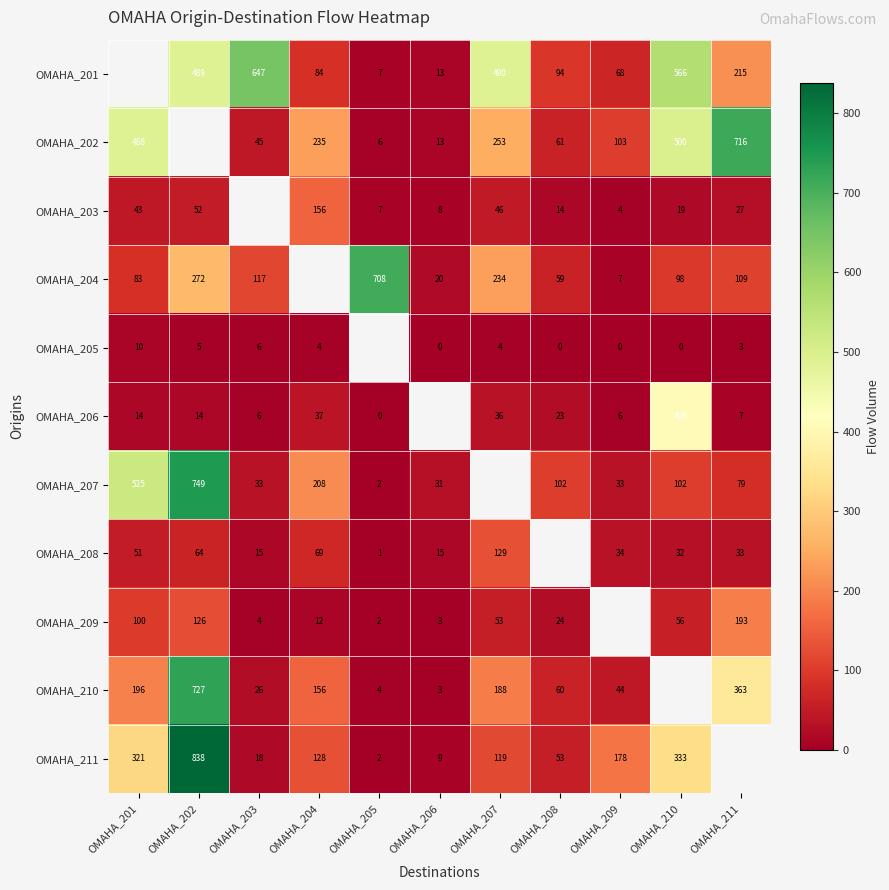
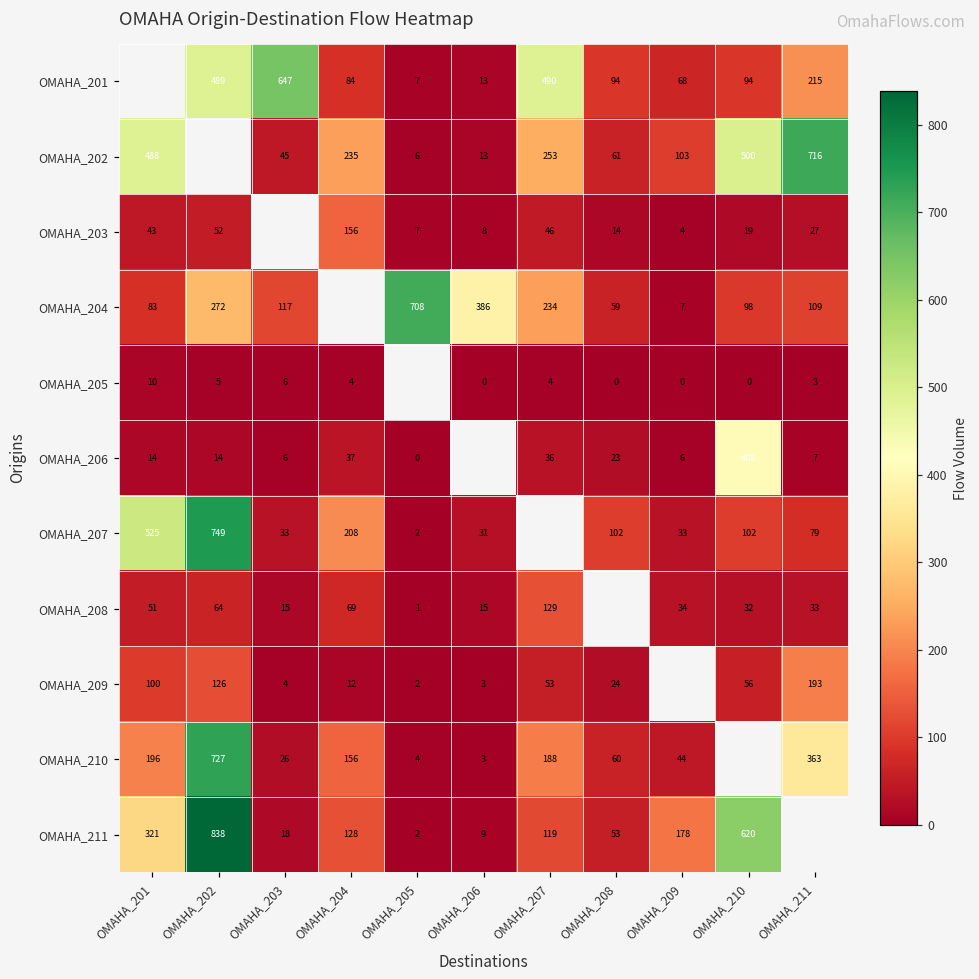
  {
    "OMAHA_201": {
      "OMAHA_202": 489,
      "OMAHA_203": 647,
      "OMAHA_204": 84,
      "OMAHA_205": 7,
      "OMAHA_206": 13,
      "OMAHA_207": 490,
      "OMAHA_208": 94,
      "OMAHA_209": 68,
-     "OMAHA_210": 566,
+     "OMAHA_210": 94,
      "OMAHA_211": 215
    },
    "OMAHA_202": {
      "OMAHA_201": 488,
      "OMAHA_203": 45,
      "OMAHA_204": 235,
      "OMAHA_205": 6,
      "OMAHA_206": 13,
      "OMAHA_207": 253,
      "OMAHA_208": 61,
      "OMAHA_209": 103,
      "OMAHA_210": 500,
      "OMAHA_211": 716
    },
    "OMAHA_203": {
      "OMAHA_201": 43,
      "OMAHA_202": 52,
      "OMAHA_204": 156,
      "OMAHA_205": 7,
      "OMAHA_206": 8,
      "OMAHA_207": 46,
      "OMAHA_208": 14,
      "OMAHA_209": 4,
      "OMAHA_210": 19,
      "OMAHA_211": 27
    },
    "OMAHA_204": {
      "OMAHA_201": 83,
      "OMAHA_202": 272,
      "OMAHA_203": 117,
      "OMAHA_205": 708,
-     "OMAHA_206": 20,
+     "OMAHA_206": 386,
      "OMAHA_207": 234,
      "OMAHA_208": 59,
      "OMAHA_209": 7,
      "OMAHA_210": 98,
      "OMAHA_211": 109
    },
    "OMAHA_205": {
      "OMAHA_201": 10,
      "OMAHA_202": 5,
      "OMAHA_203": 6,
      "OMAHA_204": 4,
      "OMAHA_206": 0,
      "OMAHA_207": 4,
      "OMAHA_208": 0,
      "OMAHA_209": 0,
      "OMAHA_210": 0,
      "OMAHA_211": 3
    },
    "OMAHA_206": {
      "OMAHA_201": 14,
      "OMAHA_202": 14,
      "OMAHA_203": 6,
      "OMAHA_204": 37,
      "OMAHA_205": 0,
      "OMAHA_207": 36,
      "OMAHA_208": 23,
      "OMAHA_209": 6,
      "OMAHA_210": 408,
      "OMAHA_211": 7
    },
    "OMAHA_207": {
      "OMAHA_201": 525,
      "OMAHA_202": 749,
      "OMAHA_203": 33,
      "OMAHA_204": 208,
      "OMAHA_205": 2,
      "OMAHA_206": 31,
      "OMAHA_208": 102,
      "OMAHA_209": 33,
      "OMAHA_210": 102,
      "OMAHA_211": 79
    },
    "OMAHA_208": {
      "OMAHA_201": 51,
      "OMAHA_202": 64,
      "OMAHA_203": 15,
      "OMAHA_204": 69,
      "OMAHA_205": 1,
      "OMAHA_206": 15,
      "OMAHA_207": 129,
      "OMAHA_209": 34,
      "OMAHA_210": 32,
      "OMAHA_211": 33
    },
    "OMAHA_209": {
      "OMAHA_201": 100,
      "OMAHA_202": 126,
      "OMAHA_203": 4,
      "OMAHA_204": 12,
      "OMAHA_205": 2,
      "OMAHA_206": 3,
      "OMAHA_207": 53,
      "OMAHA_208": 24,
      "OMAHA_210": 56,
      "OMAHA_211": 193
    },
    "OMAHA_210": {
      "OMAHA_201": 196,
      "OMAHA_202": 727,
      "OMAHA_203": 26,
      "OMAHA_204": 156,
      "OMAHA_205": 4,
      "OMAHA_206": 3,
      "OMAHA_207": 188,
      "OMAHA_208": 60,
      "OMAHA_209": 44,
      "OMAHA_211": 363
    },
    "OMAHA_211": {
      "OMAHA_201": 321,
      "OMAHA_202": 838,
      "OMAHA_203": 18,
      "OMAHA_204": 128,
      "OMAHA_205": 2,
      "OMAHA_206": 9,
      "OMAHA_207": 119,
      "OMAHA_208": 53,
      "OMAHA_209": 178,
-     "OMAHA_210": 333
+     "OMAHA_210": 620
    }
  }
